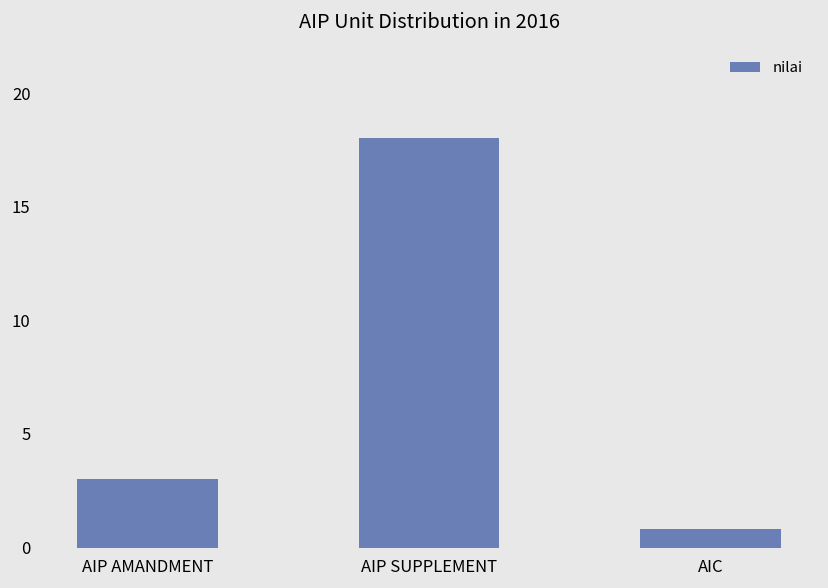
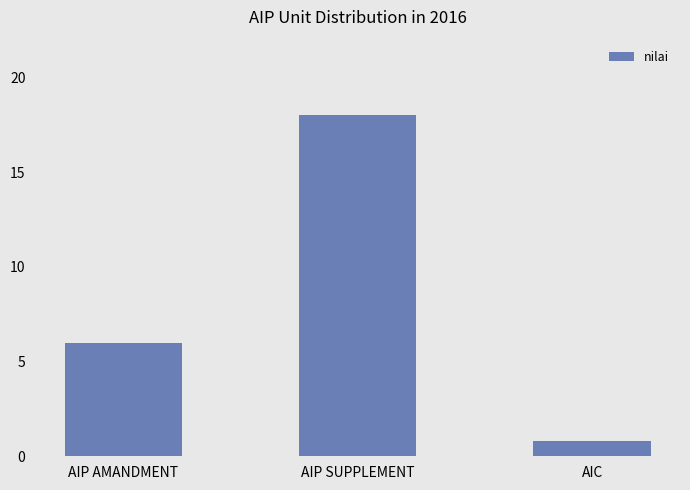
  {
-   "AIP AMANDMENT": 3,
+   "AIP AMANDMENT": 6,
    "AIP SUPPLEMENT": 18,
    "AIC": 0.8
  }
